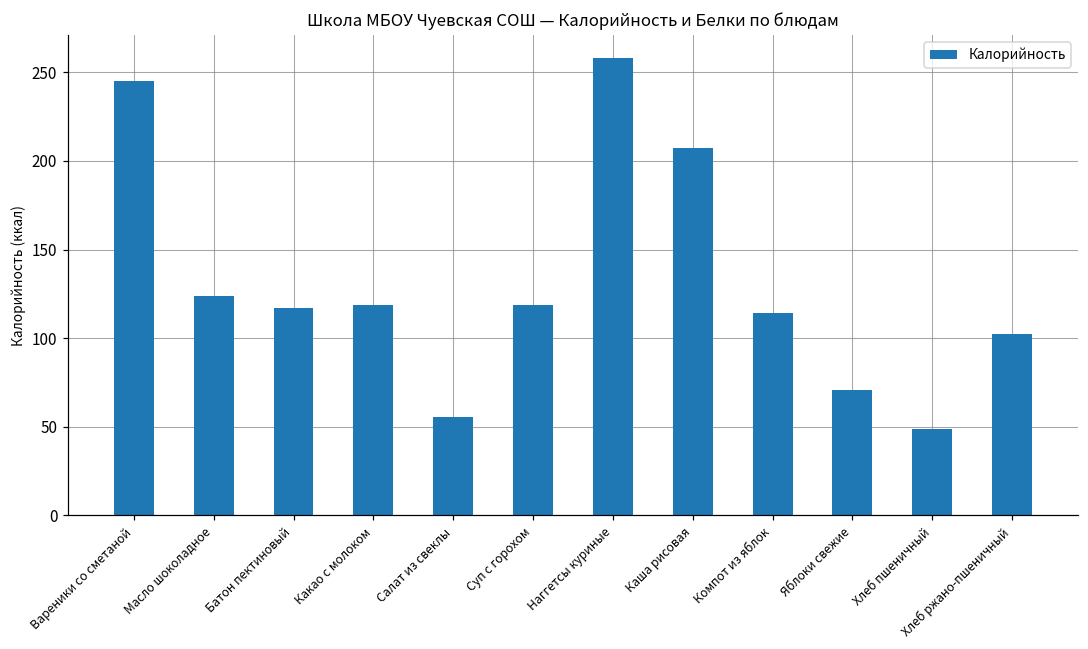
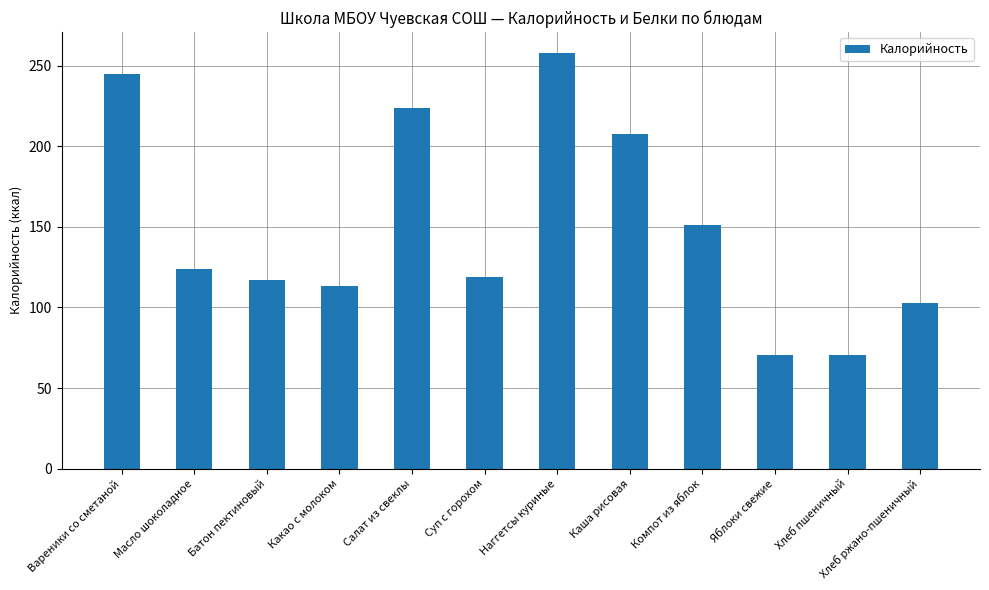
  {
    "Вареники со сметаной": 245,
    "Масло шоколадное": 124,
    "Батон пектиновый": 117,
-   "Какао с молоком": 119,
-   "Салат из свеклы": 56,
+   "Какао с молоком": 113,
+   "Салат из свеклы": 224,
    "Суп с горохом": 119,
    "Наггетсы куриные": 258,
    "Каша рисовая": 207,
-   "Компот из яблок": 114,
+   "Компот из яблок": 151,
    "Яблоки свежие": 71,
-   "Хлеб пшеничный": 49,
+   "Хлеб пшеничный": 71,
    "Хлеб ржано-пшеничный": 103
  }
